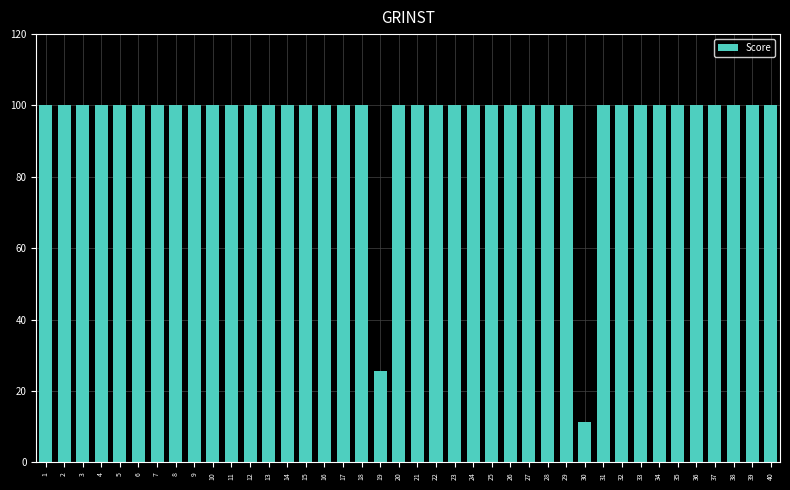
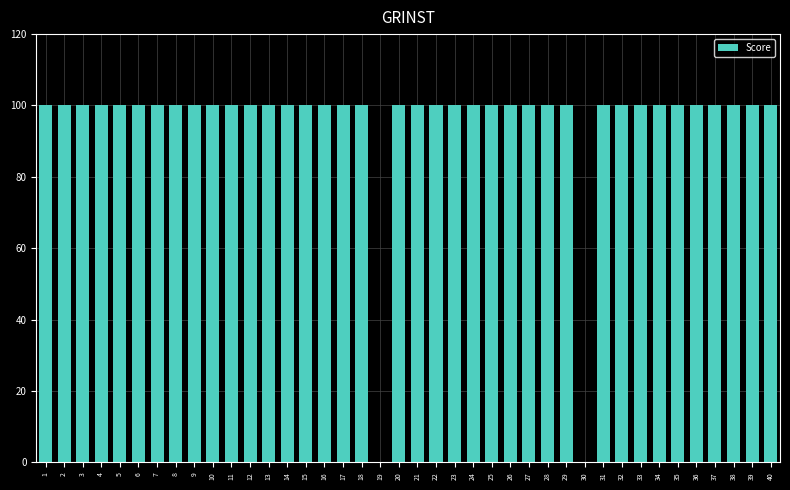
  {
    "1": 100,
    "2": 100,
    "3": 100,
    "4": 100,
    "5": 100,
    "6": 100,
    "7": 100,
    "8": 100,
    "9": 100,
    "10": 100,
    "11": 100,
    "12": 100,
    "13": 100,
    "14": 100,
    "15": 100,
    "16": 100,
    "17": 100,
    "18": 100,
-   "19": 26,
+   "19": 0,
    "20": 100,
    "21": 100,
    "22": 100,
    "23": 100,
    "24": 100,
    "25": 100,
    "26": 100,
    "27": 100,
    "28": 100,
    "29": 100,
-   "30": 11,
+   "30": 0,
    "31": 100,
    "32": 100,
    "33": 100,
    "34": 100,
    "35": 100,
    "36": 100,
    "37": 100,
    "38": 100,
    "39": 100,
    "40": 100
  }
